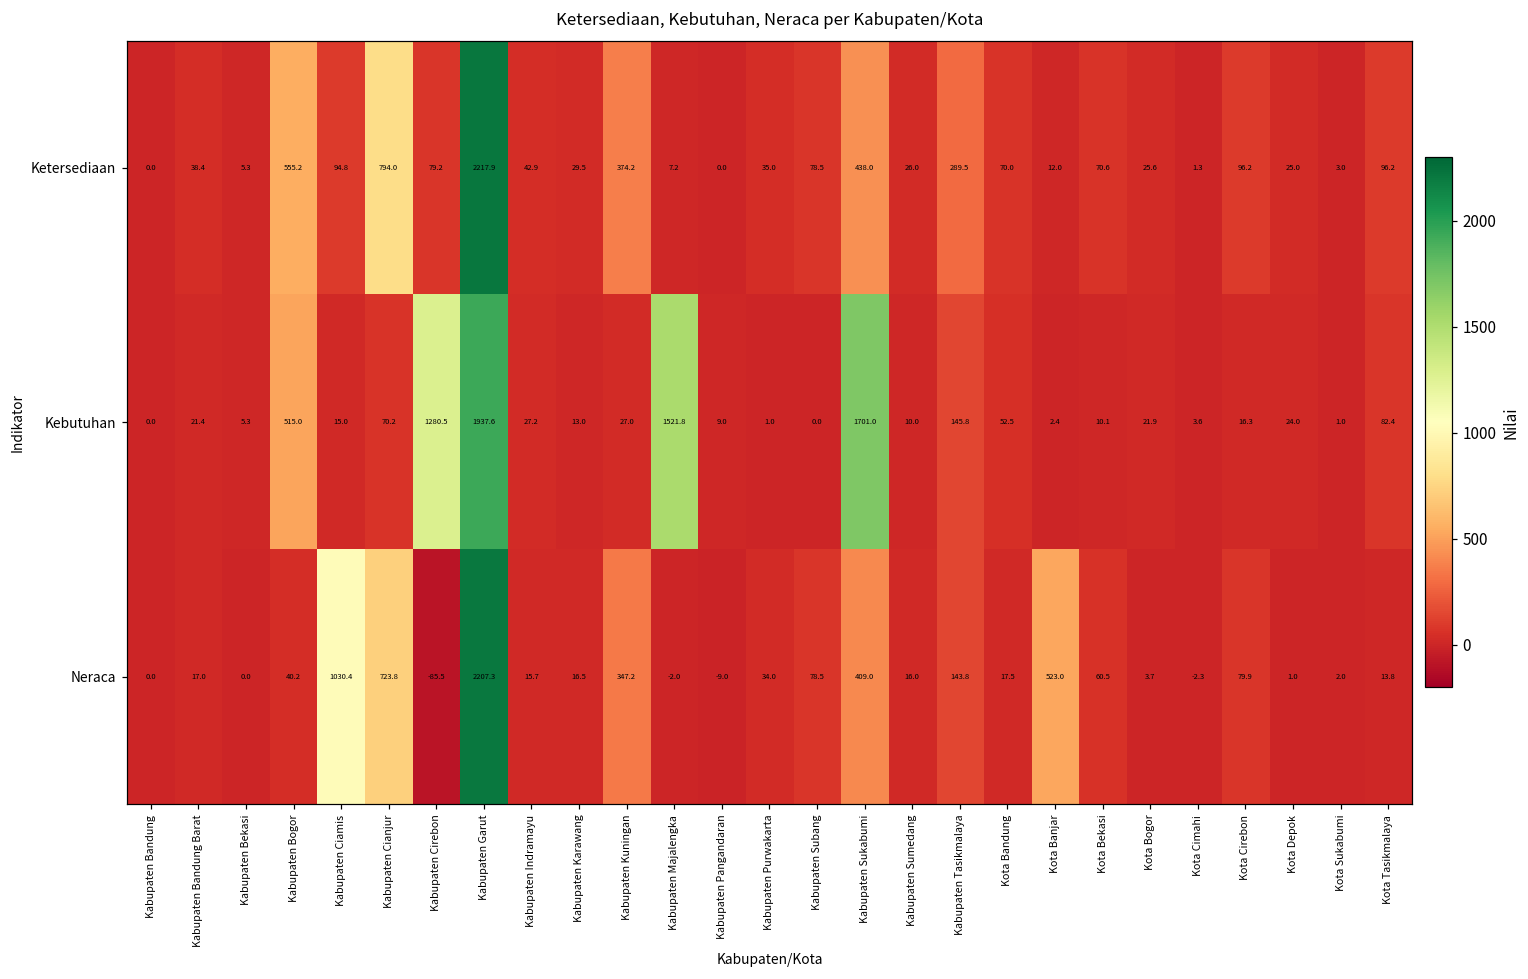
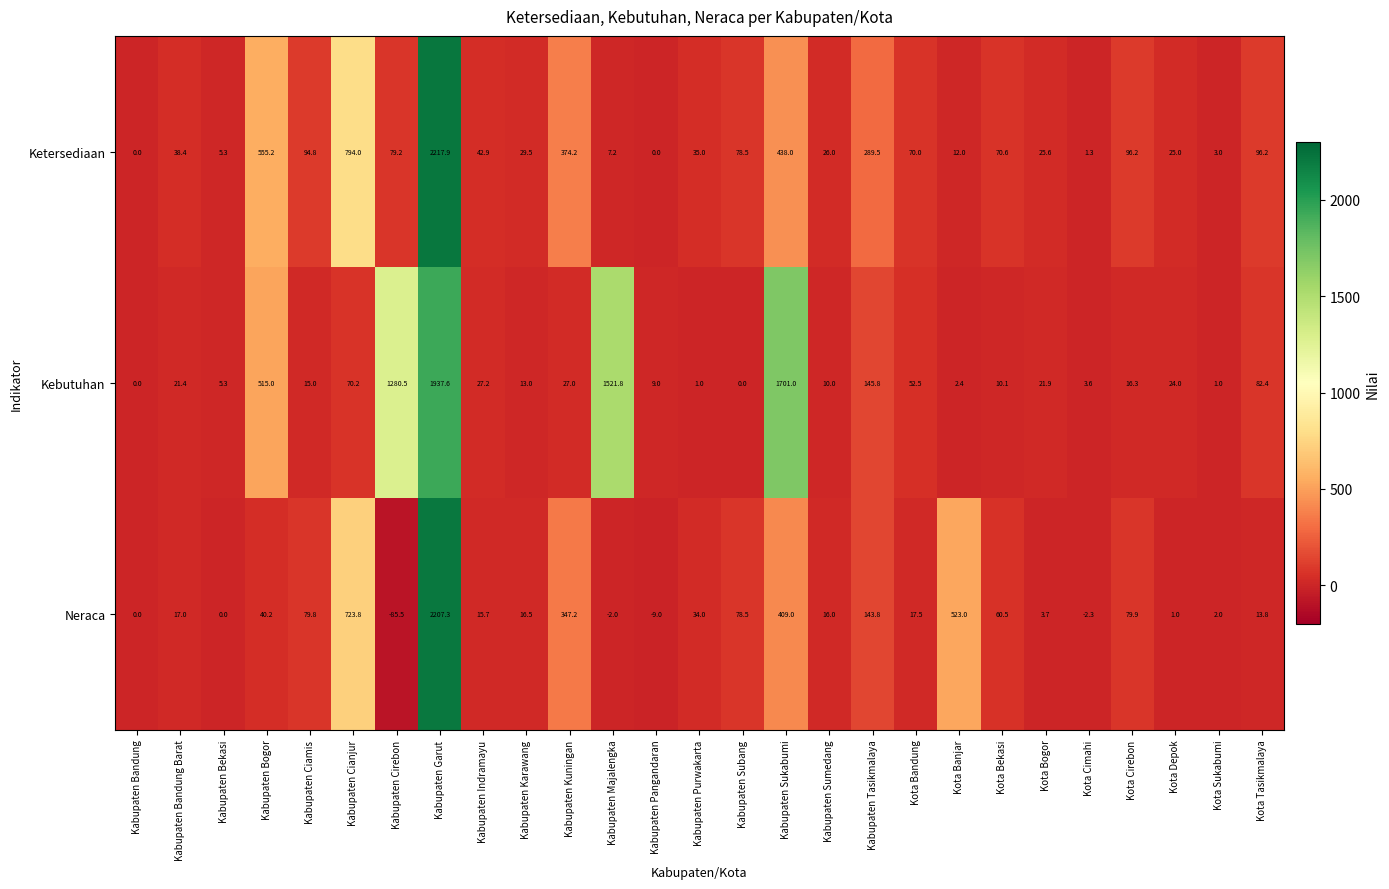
  {
    "Ketersediaan": {
      "Kabupaten Bandung": 0.0,
      "Kabupaten Bandung Barat": 38.4,
      "Kabupaten Bekasi": 5.3,
      "Kabupaten Bogor": 555.2,
      "Kabupaten Ciamis": 94.8,
      "Kabupaten Cianjur": 794.0,
      "Kabupaten Cirebon": 79.2,
      "Kabupaten Garut": 2217.9,
      "Kabupaten Indramayu": 42.9,
      "Kabupaten Karawang": 29.5,
      "Kabupaten Kuningan": 374.2,
      "Kabupaten Majalengka": 7.2,
      "Kabupaten Pangandaran": 0.0,
      "Kabupaten Purwakarta": 35.0,
      "Kabupaten Subang": 78.5,
      "Kabupaten Sukabumi": 438.0,
      "Kabupaten Sumedang": 26.0,
      "Kabupaten Tasikmalaya": 289.5,
      "Kota Bandung": 70.0,
      "Kota Banjar": 12.0,
      "Kota Bekasi": 70.6,
      "Kota Bogor": 25.6,
      "Kota Cimahi": 1.3,
      "Kota Cirebon": 96.2,
      "Kota Depok": 25.0,
      "Kota Sukabumi": 3.0,
      "Kota Tasikmalaya": 96.2
    },
    "Kebutuhan": {
      "Kabupaten Bandung": 0.0,
      "Kabupaten Bandung Barat": 21.4,
      "Kabupaten Bekasi": 5.3,
      "Kabupaten Bogor": 515.0,
      "Kabupaten Ciamis": 15.0,
      "Kabupaten Cianjur": 70.2,
      "Kabupaten Cirebon": 1280.5,
      "Kabupaten Garut": 1937.6,
      "Kabupaten Indramayu": 27.2,
      "Kabupaten Karawang": 13.0,
      "Kabupaten Kuningan": 27.0,
      "Kabupaten Majalengka": 1521.8,
      "Kabupaten Pangandaran": 9.0,
      "Kabupaten Purwakarta": 1.0,
      "Kabupaten Subang": 0.0,
      "Kabupaten Sukabumi": 1701.0,
      "Kabupaten Sumedang": 10.0,
      "Kabupaten Tasikmalaya": 145.8,
      "Kota Bandung": 52.5,
      "Kota Banjar": 2.4,
      "Kota Bekasi": 10.1,
      "Kota Bogor": 21.9,
      "Kota Cimahi": 3.6,
      "Kota Cirebon": 16.3,
      "Kota Depok": 24.0,
      "Kota Sukabumi": 1.0,
      "Kota Tasikmalaya": 82.4
    },
    "Neraca": {
      "Kabupaten Bandung": 0.0,
      "Kabupaten Bandung Barat": 17.0,
      "Kabupaten Bekasi": 0.0,
      "Kabupaten Bogor": 40.2,
-     "Kabupaten Ciamis": 1030.4,
+     "Kabupaten Ciamis": 79.8,
      "Kabupaten Cianjur": 723.8,
      "Kabupaten Cirebon": -85.5,
      "Kabupaten Garut": 2207.3,
      "Kabupaten Indramayu": 15.7,
      "Kabupaten Karawang": 16.5,
      "Kabupaten Kuningan": 347.2,
      "Kabupaten Majalengka": -2.0,
      "Kabupaten Pangandaran": -9.0,
      "Kabupaten Purwakarta": 34.0,
      "Kabupaten Subang": 78.5,
      "Kabupaten Sukabumi": 409.0,
      "Kabupaten Sumedang": 16.0,
      "Kabupaten Tasikmalaya": 143.8,
      "Kota Bandung": 17.5,
      "Kota Banjar": 523.0,
      "Kota Bekasi": 60.5,
      "Kota Bogor": 3.7,
      "Kota Cimahi": -2.3,
      "Kota Cirebon": 79.9,
      "Kota Depok": 1.0,
      "Kota Sukabumi": 2.0,
      "Kota Tasikmalaya": 13.8
    }
  }
